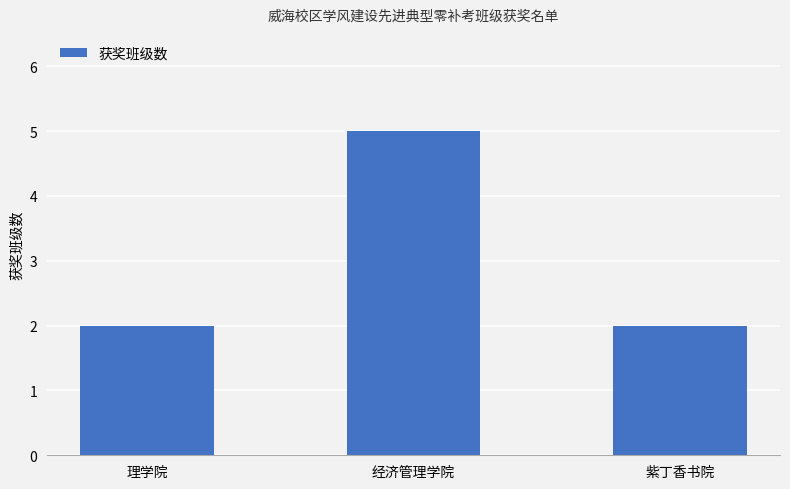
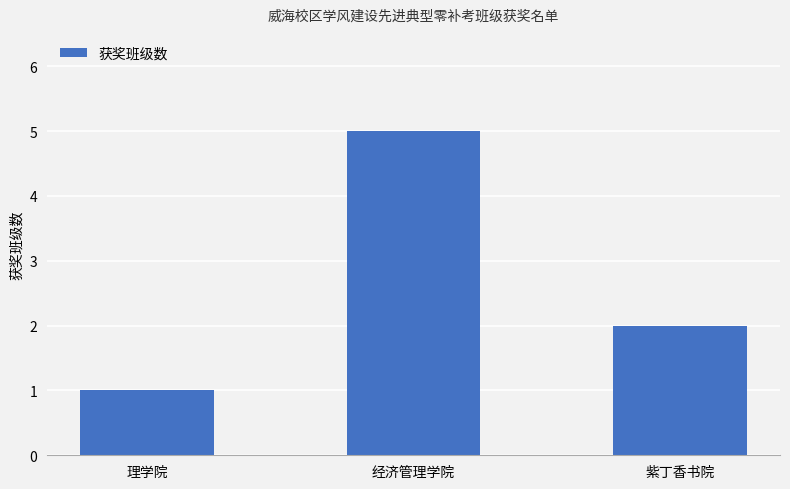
  {
-   "理学院": 2,
+   "理学院": 1,
    "经济管理学院": 5,
    "紫丁香书院": 2
  }
